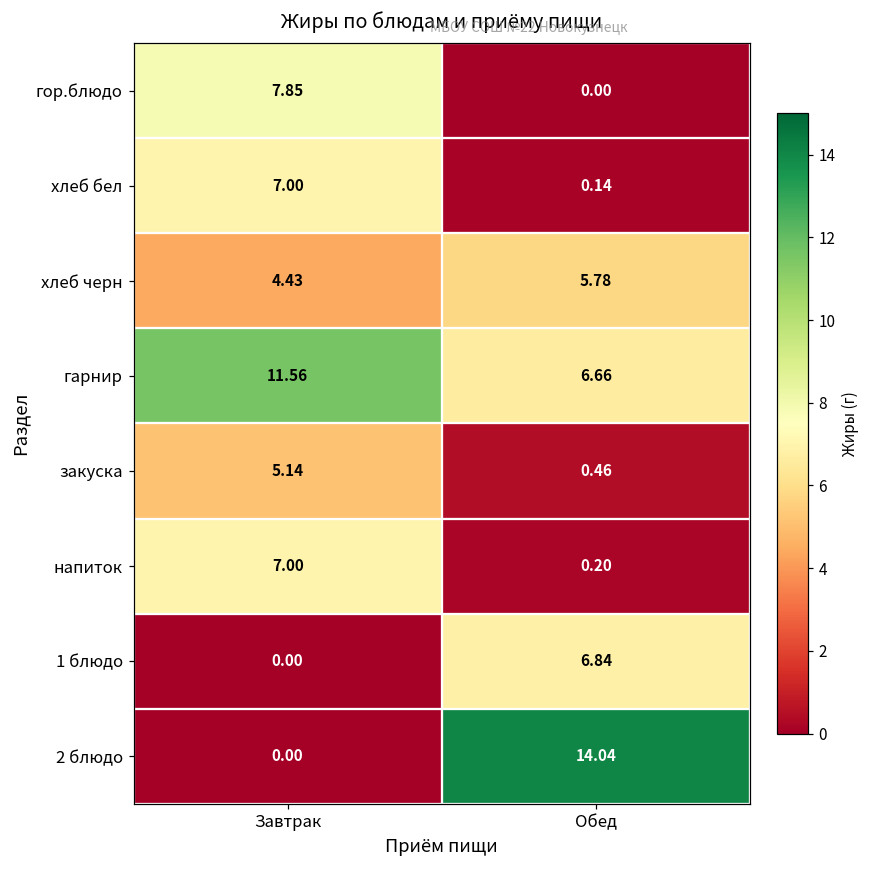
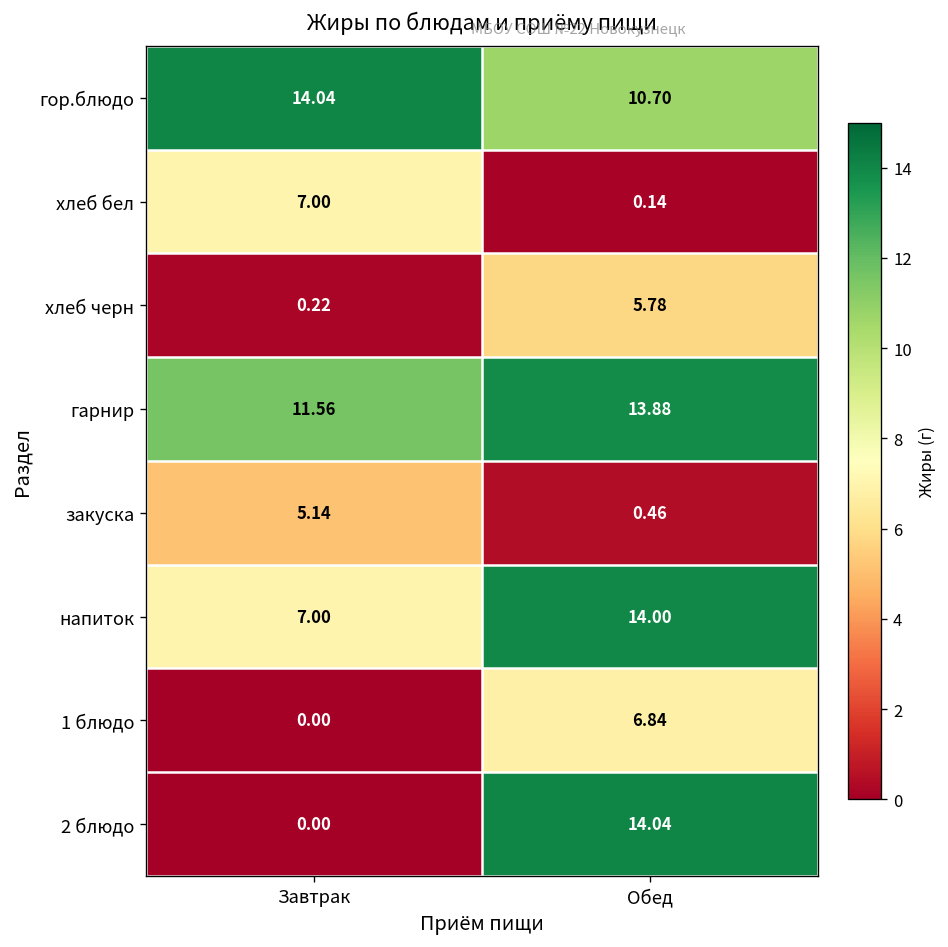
  {
    "гор.блюдо": {
-     "Завтрак": 7.85,
-     "Обед": 0.00
+     "Завтрак": 14.04,
+     "Обед": 10.70
    },
    "хлеб бел": {
      "Завтрак": 7.00,
      "Обед": 0.14
    },
    "хлеб черн": {
-     "Завтрак": 4.43,
+     "Завтрак": 0.22,
      "Обед": 5.78
    },
    "гарнир": {
      "Завтрак": 11.56,
-     "Обед": 6.66
+     "Обед": 13.88
    },
    "закуска": {
      "Завтрак": 5.14,
      "Обед": 0.46
    },
    "напиток": {
      "Завтрак": 7.00,
-     "Обед": 0.20
+     "Обед": 14.00
    },
    "1 блюдо": {
      "Завтрак": 0.00,
      "Обед": 6.84
    },
    "2 блюдо": {
      "Завтрак": 0.00,
      "Обед": 14.04
    }
  }
